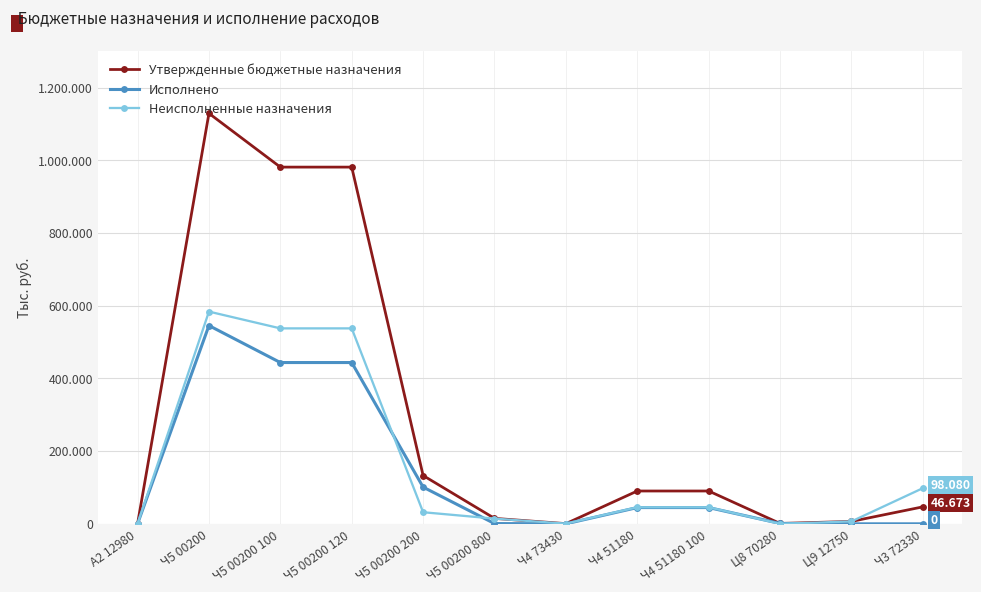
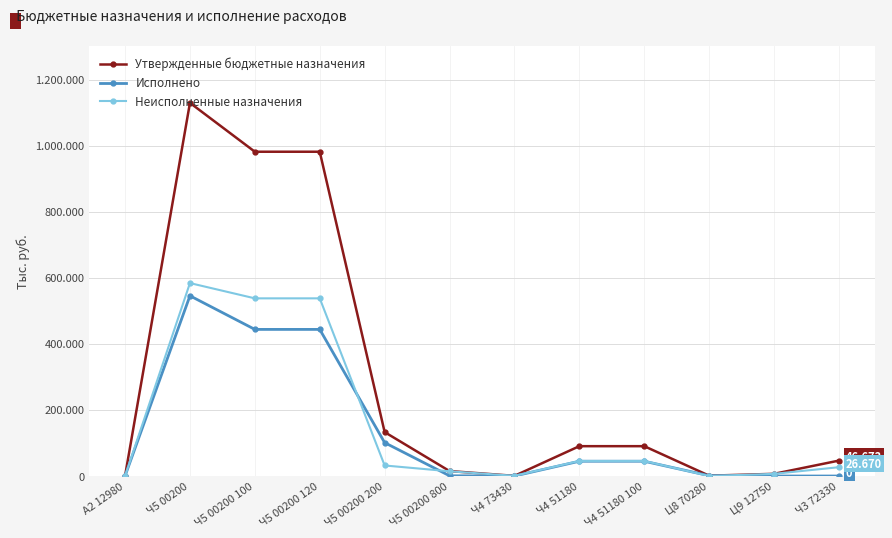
  {
    "Неисполненные назначения": {
-     "Ч3 72330": 98.080
+     "Ч3 72330": 26.670
    }
  }
